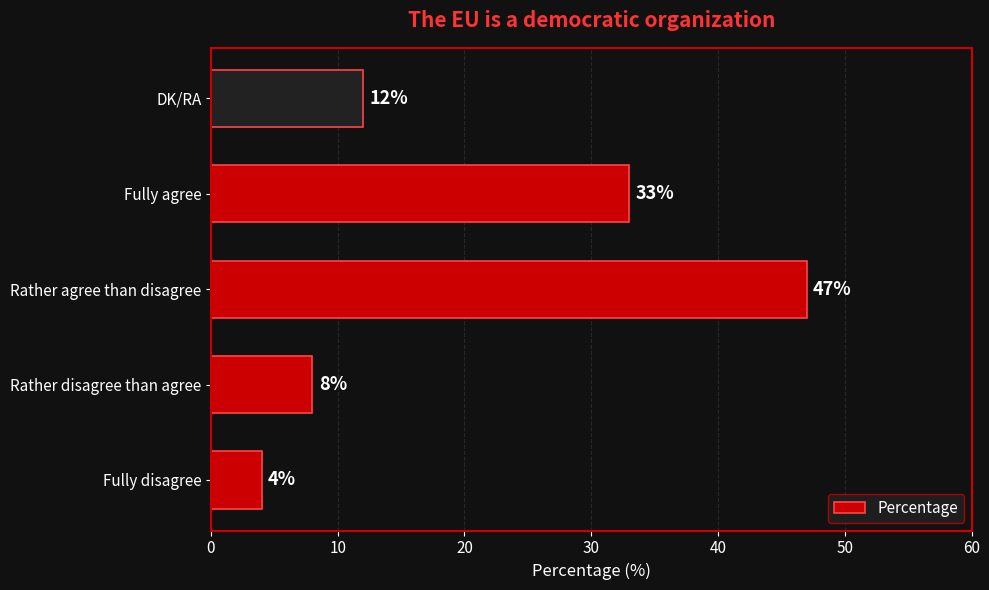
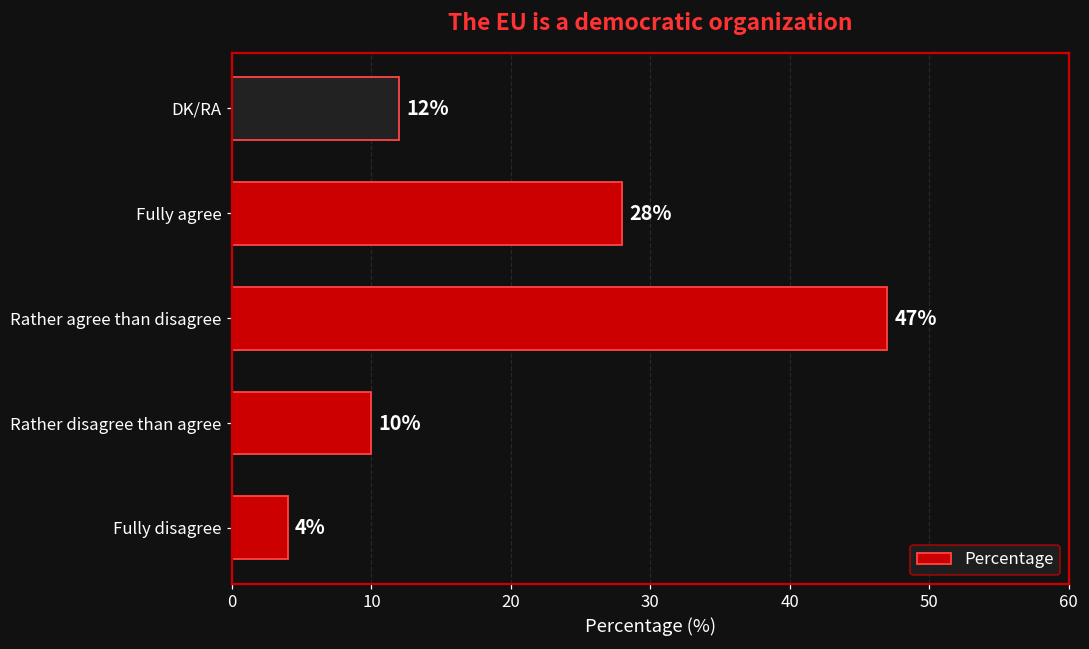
  {
    "DK/RA": "12%",
-   "Fully agree": "33%",
+   "Fully agree": "28%",
    "Rather agree than disagree": "47%",
-   "Rather disagree than agree": "8%",
+   "Rather disagree than agree": "10%",
    "Fully disagree": "4%"
  }
